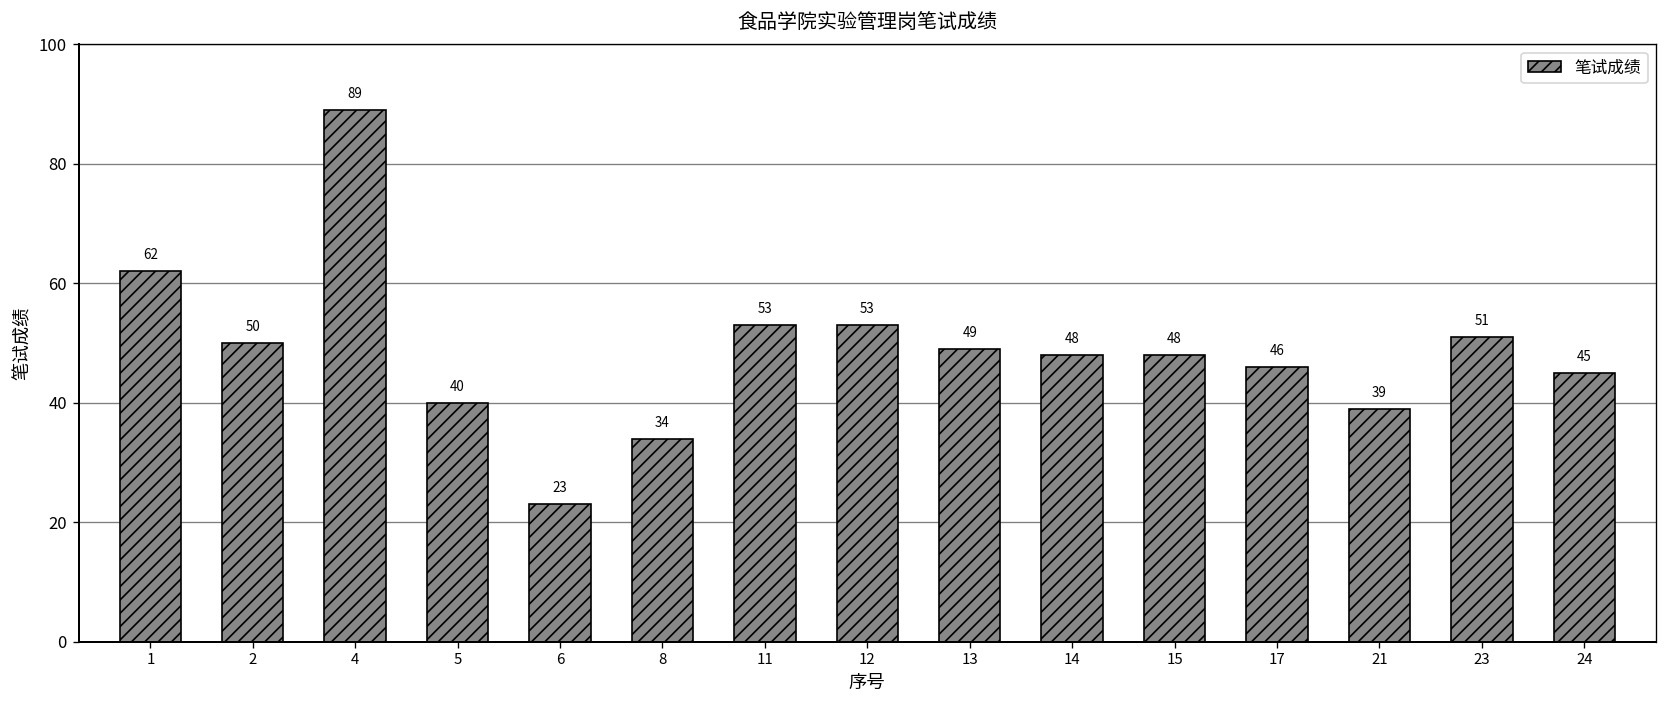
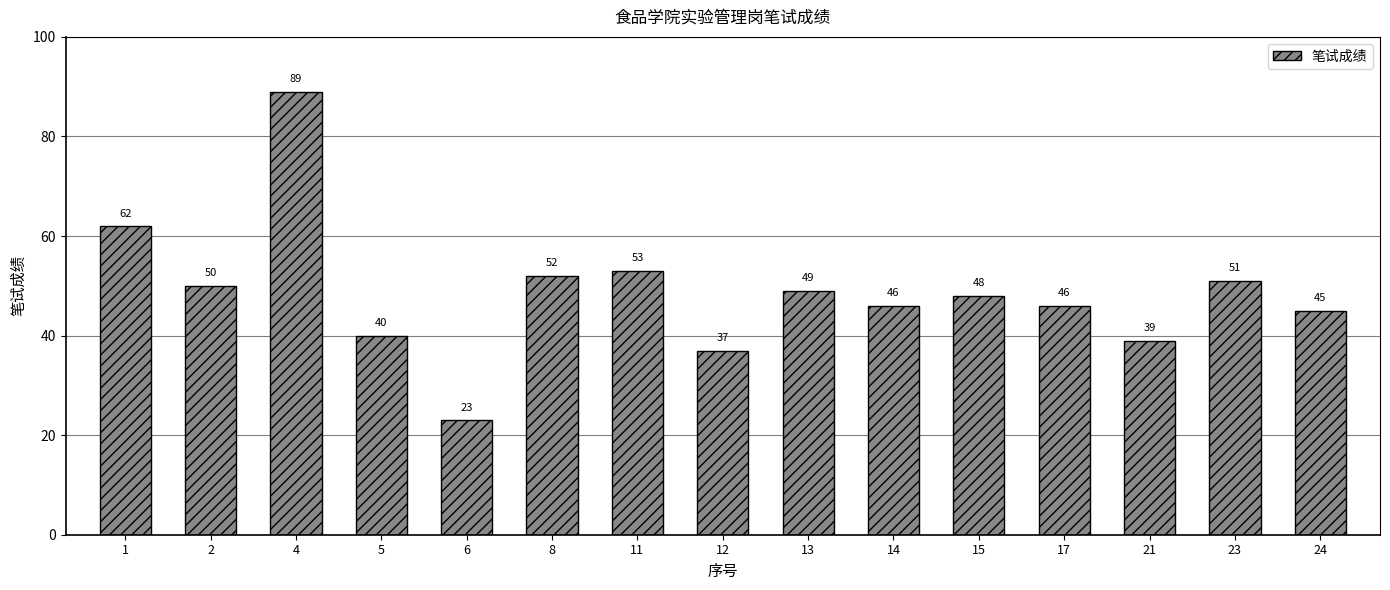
  {
    "1": 62,
    "2": 50,
    "4": 89,
    "5": 40,
    "6": 23,
-   "8": 34,
+   "8": 52,
    "11": 53,
-   "12": 53,
+   "12": 37,
    "13": 49,
-   "14": 48,
+   "14": 46,
    "15": 48,
    "17": 46,
    "21": 39,
    "23": 51,
    "24": 45
  }
